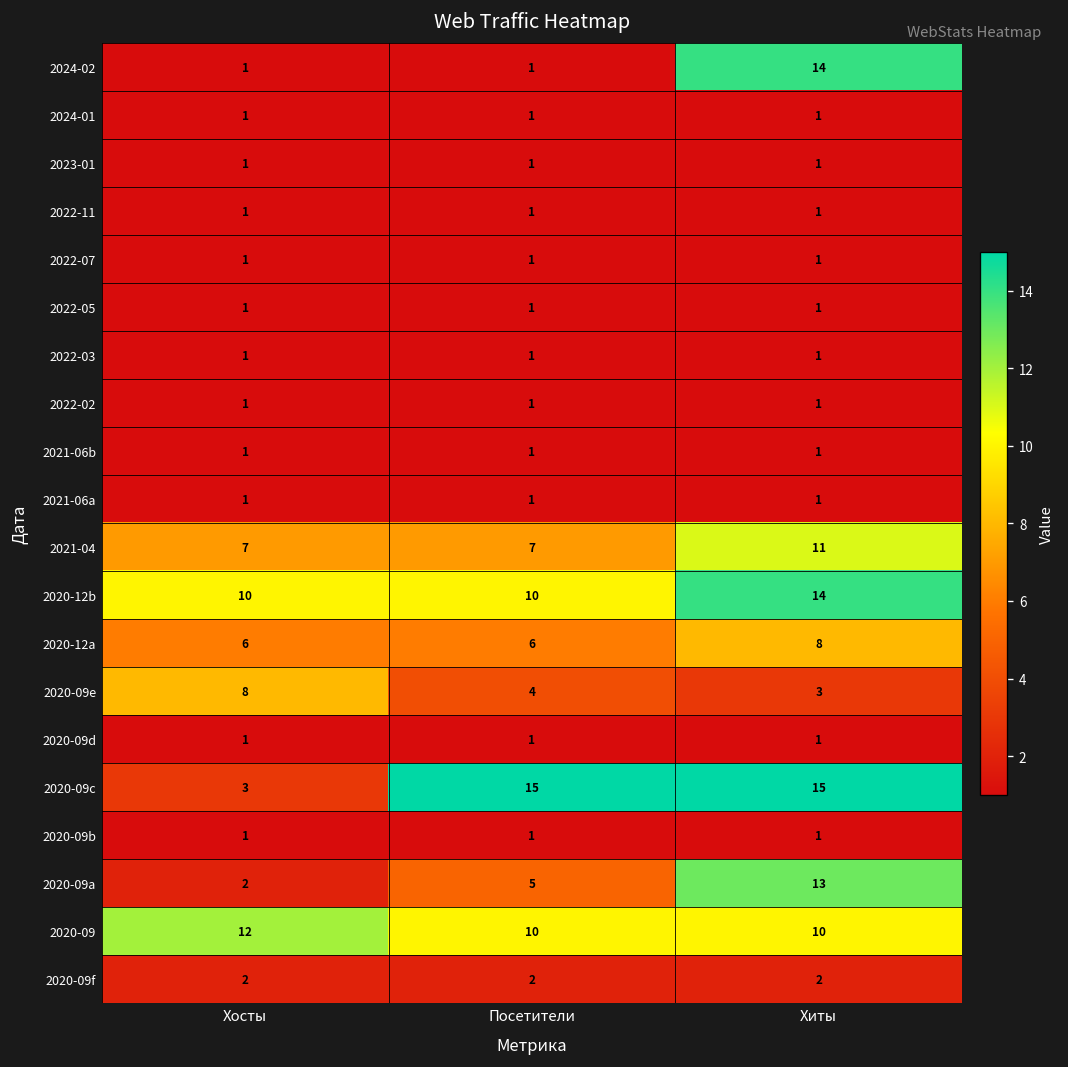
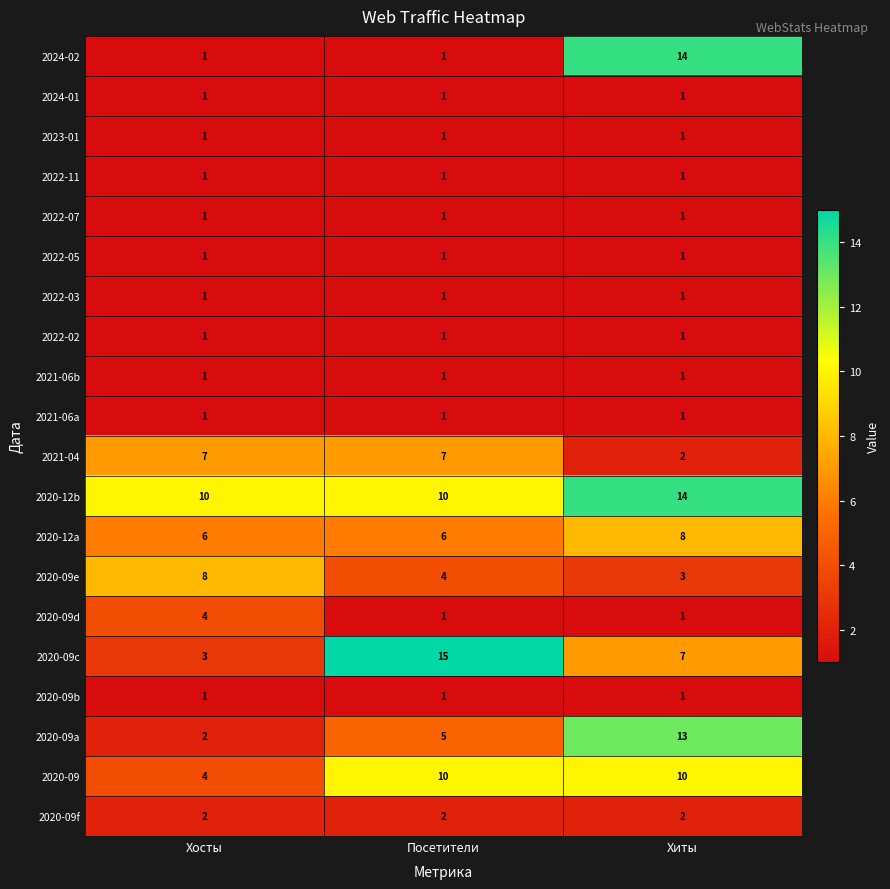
  {
    "2024-02": {
      "Хосты": 1,
      "Посетители": 1,
      "Хиты": 14
    },
    "2024-01": {
      "Хосты": 1,
      "Посетители": 1,
      "Хиты": 1
    },
    "2023-01": {
      "Хосты": 1,
      "Посетители": 1,
      "Хиты": 1
    },
    "2022-11": {
      "Хосты": 1,
      "Посетители": 1,
      "Хиты": 1
    },
    "2022-07": {
      "Хосты": 1,
      "Посетители": 1,
      "Хиты": 1
    },
    "2022-05": {
      "Хосты": 1,
      "Посетители": 1,
      "Хиты": 1
    },
    "2022-03": {
      "Хосты": 1,
      "Посетители": 1,
      "Хиты": 1
    },
    "2022-02": {
      "Хосты": 1,
      "Посетители": 1,
      "Хиты": 1
    },
    "2021-06b": {
      "Хосты": 1,
      "Посетители": 1,
      "Хиты": 1
    },
    "2021-06a": {
      "Хосты": 1,
      "Посетители": 1,
      "Хиты": 1
    },
    "2021-04": {
      "Хосты": 7,
      "Посетители": 7,
-     "Хиты": 11
+     "Хиты": 2
    },
    "2020-12b": {
      "Хосты": 10,
      "Посетители": 10,
      "Хиты": 14
    },
    "2020-12a": {
      "Хосты": 6,
      "Посетители": 6,
      "Хиты": 8
    },
    "2020-09e": {
      "Хосты": 8,
      "Посетители": 4,
      "Хиты": 3
    },
    "2020-09d": {
-     "Хосты": 1,
+     "Хосты": 4,
      "Посетители": 1,
      "Хиты": 1
    },
    "2020-09c": {
      "Хосты": 3,
      "Посетители": 15,
-     "Хиты": 15
+     "Хиты": 7
    },
    "2020-09b": {
      "Хосты": 1,
      "Посетители": 1,
      "Хиты": 1
    },
    "2020-09a": {
      "Хосты": 2,
      "Посетители": 5,
      "Хиты": 13
    },
    "2020-09": {
-     "Хосты": 12,
+     "Хосты": 4,
      "Посетители": 10,
      "Хиты": 10
    },
    "2020-09f": {
      "Хосты": 2,
      "Посетители": 2,
      "Хиты": 2
    }
  }
